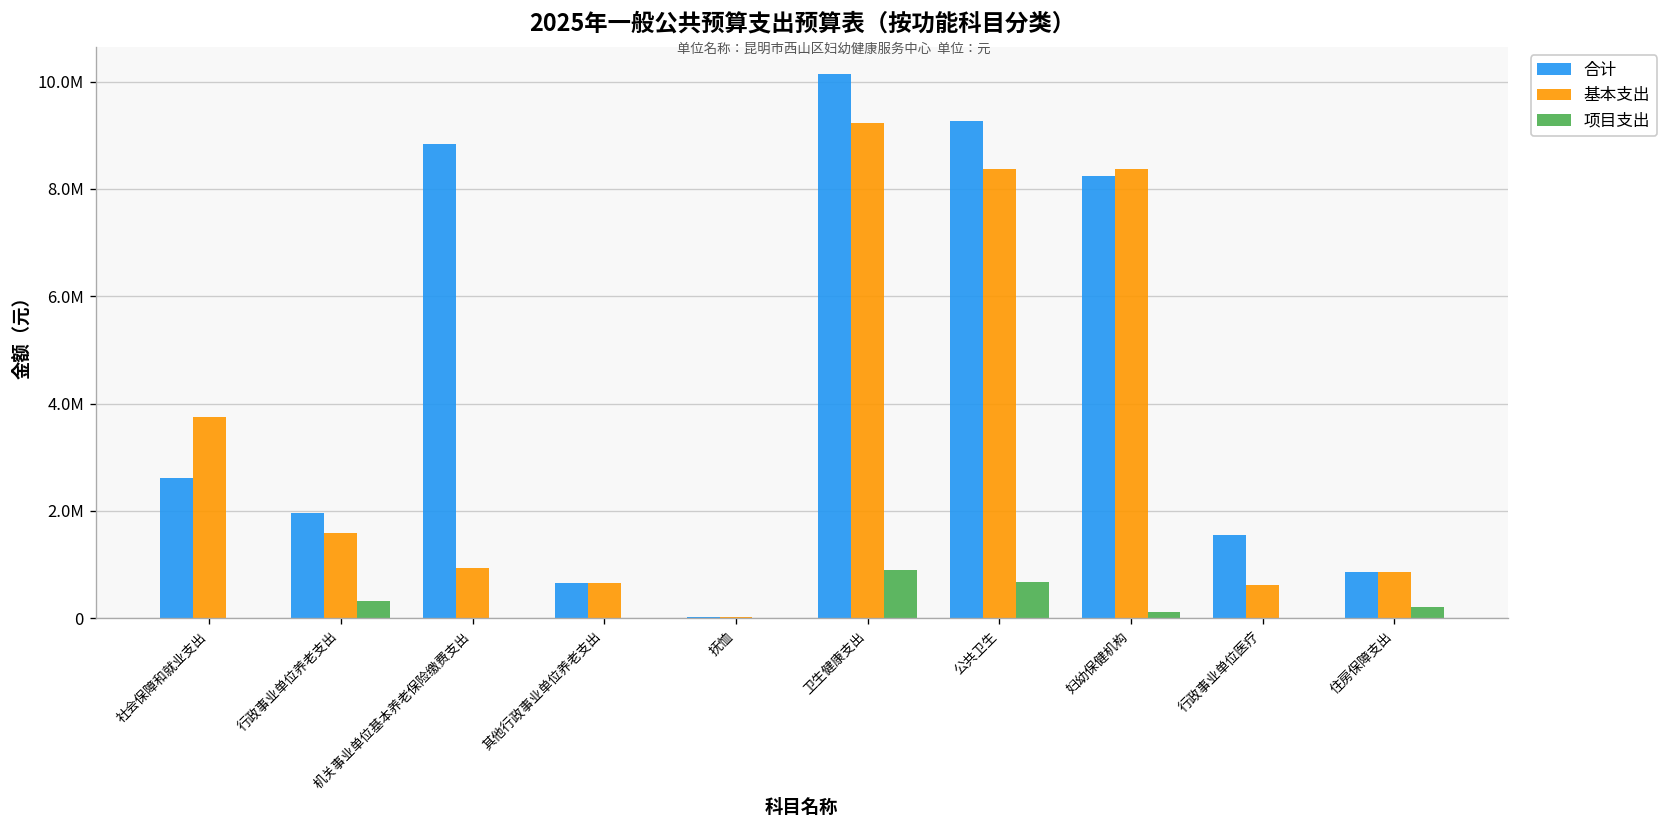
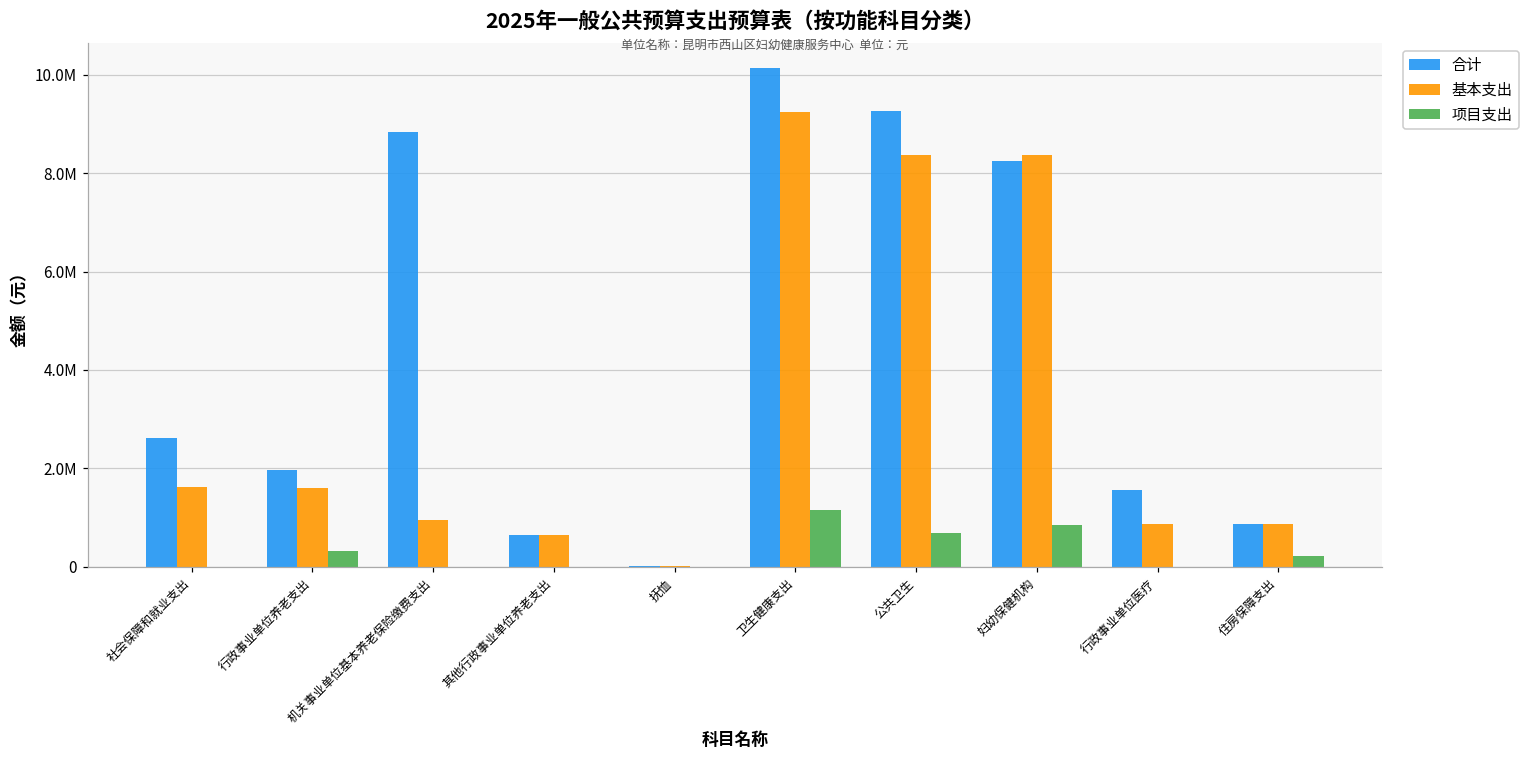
  {
    "合计": {
      "社会保障和就业支出": 2600000,
      "行政事业单位养老支出": 2000000,
      "机关事业单位基本养老保险缴费支出": 8800000,
      "其他行政事业单位养老支出": 700000,
      "卫生健康支出": 10100000,
      "公共卫生": 9300000,
      "妇幼保健机构": 8200000,
      "行政事业单位医疗": 1600000,
      "住房保障支出": 900000
    },
    "基本支出": {
-     "社会保障和就业支出": 3800000,
+     "社会保障和就业支出": 1600000,
      "行政事业单位养老支出": 1600000,
      "机关事业单位基本养老保险缴费支出": 900000,
      "其他行政事业单位养老支出": 700000,
      "卫生健康支出": 9200000,
      "公共卫生": 8400000,
      "妇幼保健机构": 8400000,
-     "行政事业单位医疗": 600000,
+     "行政事业单位医疗": 900000,
      "住房保障支出": 900000
    },
    "项目支出": {
      "社会保障和就业支出": 0,
      "行政事业单位养老支出": 300000,
      "机关事业单位基本养老保险缴费支出": 0,
      "其他行政事业单位养老支出": 0,
      "抚恤": 0,
-     "卫生健康支出": 900000,
+     "卫生健康支出": 1100000,
      "公共卫生": 700000,
-     "妇幼保健机构": 100000,
+     "妇幼保健机构": 900000,
      "行政事业单位医疗": 0,
      "住房保障支出": 200000
    }
  }
